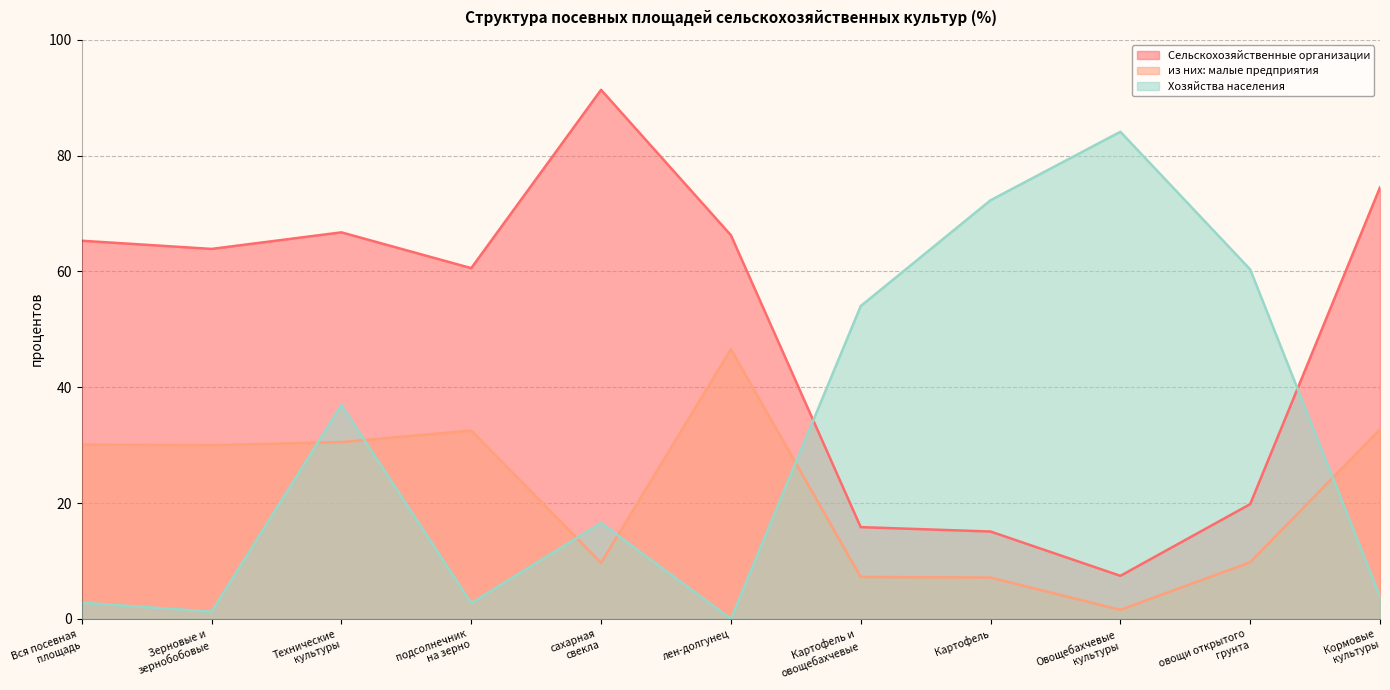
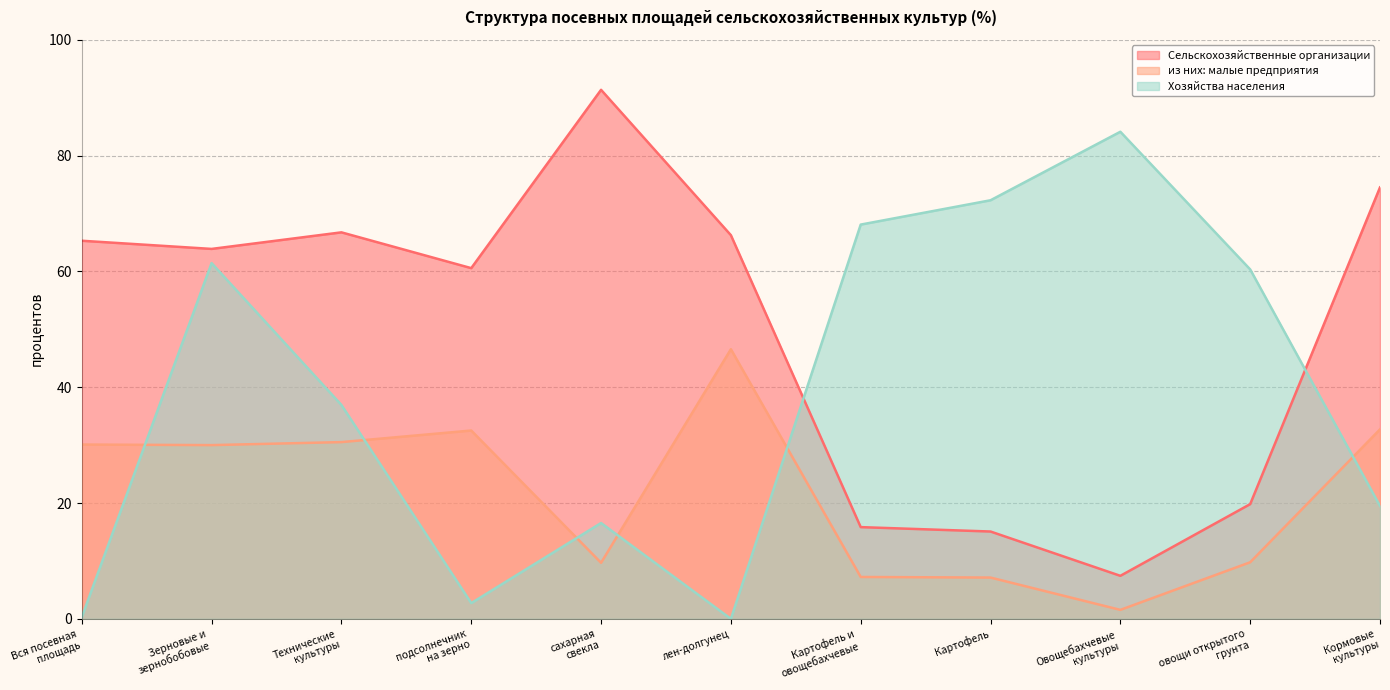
  {
    "Хозяйства населения": {
-     "Вся посевная площадь": 3,
-     "Зерновые и зернобобовые": 1,
+     "Вся посевная площадь": 0,
+     "Зерновые и зернобобовые": 61,
      "Технические культуры": 37,
      "подсолнечник на зерно": 3,
      "сахарная свекла": 17,
      "лен-долгунец": 0,
-     "Картофель и овощебахчевые": 54,
+     "Картофель и овощебахчевые": 68,
      "Картофель": 72,
      "Овощебахчевые культуры": 84,
      "овощи открытого грунта": 60,
-     "Кормовые культуры": 4
+     "Кормовые культуры": 19
    }
  }
